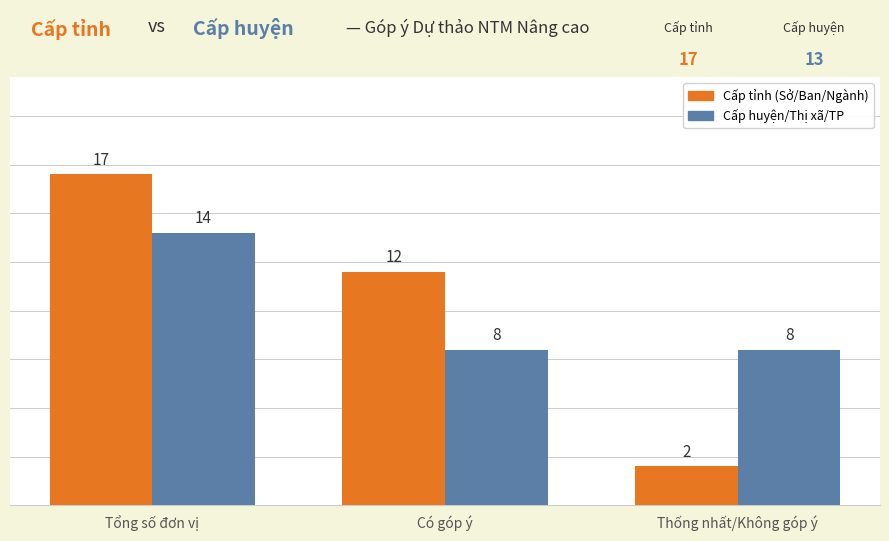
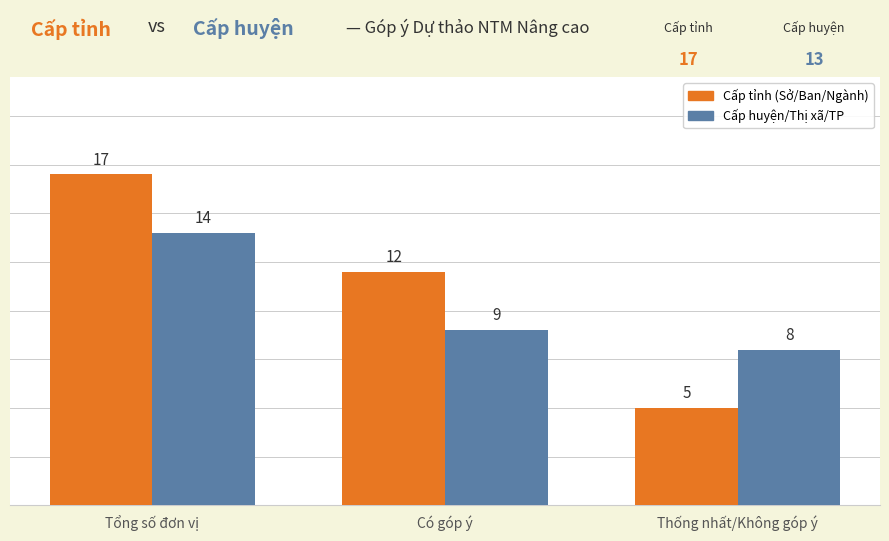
  {
    "Cấp tỉnh (Sở/Ban/Ngành)": {
      "Tổng số đơn vị": 17,
      "Có góp ý": 12,
-     "Thống nhất/Không góp ý": 2
+     "Thống nhất/Không góp ý": 5
    },
    "Cấp huyện/Thị xã/TP": {
      "Tổng số đơn vị": 14,
-     "Có góp ý": 8,
+     "Có góp ý": 9,
      "Thống nhất/Không góp ý": 8
    }
  }
